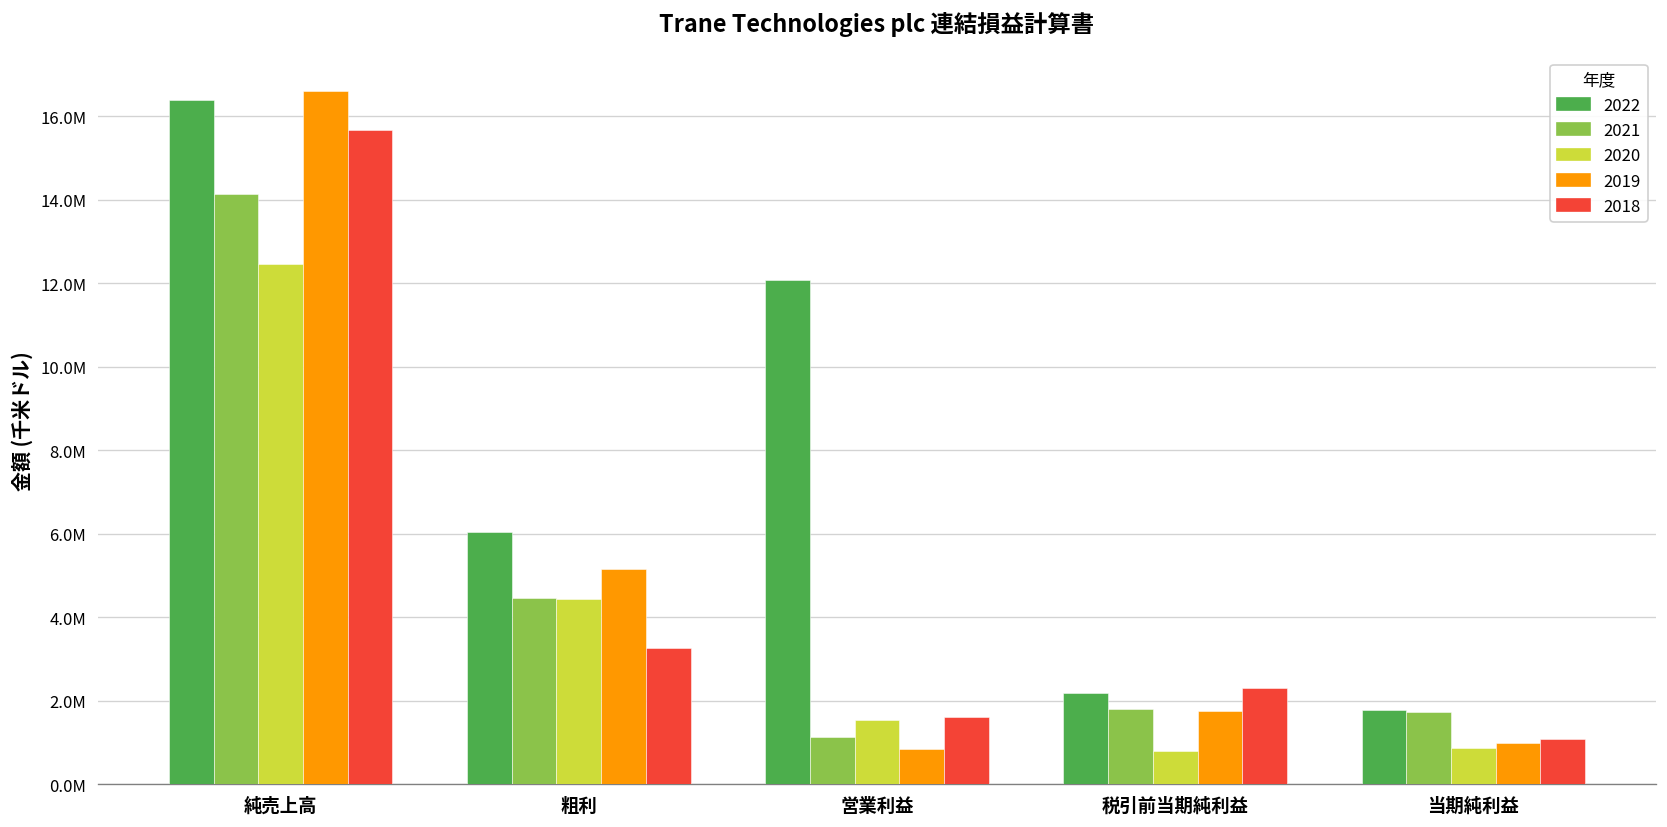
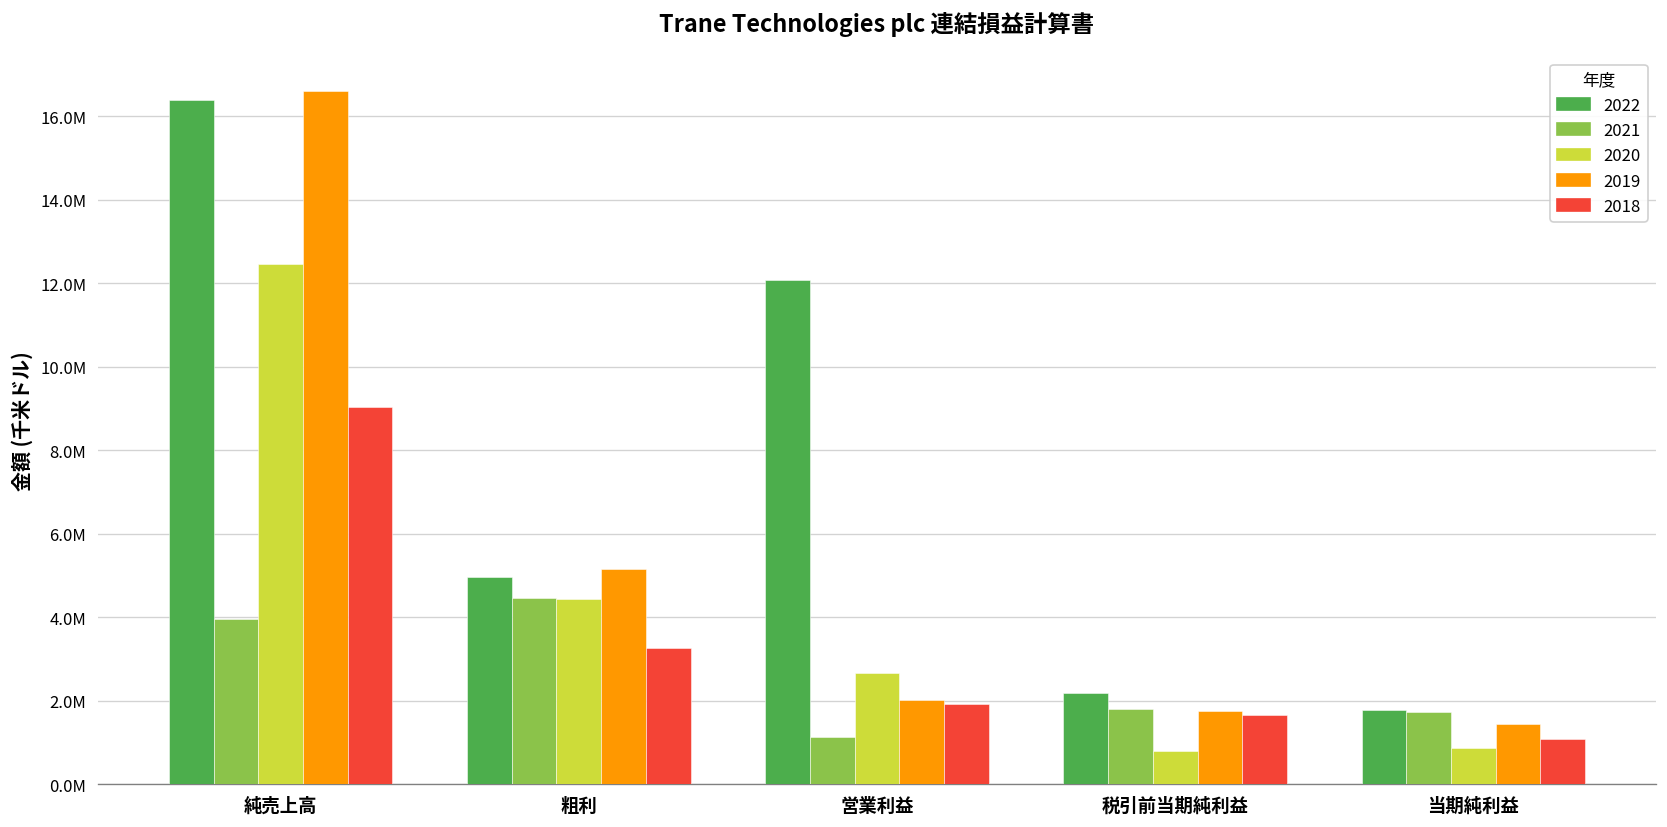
  {
    "2022": {
      "純売上高": 16400000,
-     "粗利": 6100000,
+     "粗利": 5000000,
      "営業利益": 12100000,
      "税引前当期純利益": 2200000,
      "当期純利益": 1800000
    },
    "2021": {
-     "純売上高": 14100000,
+     "純売上高": 4000000,
      "粗利": 4500000,
      "営業利益": 1100000,
      "税引前当期純利益": 1800000,
      "当期純利益": 1700000
    },
    "2020": {
      "純売上高": 12500000,
      "粗利": 4400000,
-     "営業利益": 1500000,
+     "営業利益": 2700000,
      "税引前当期純利益": 800000,
      "当期純利益": 900000
    },
    "2019": {
      "純売上高": 16600000,
      "粗利": 5100000,
-     "営業利益": 800000,
+     "営業利益": 2000000,
      "税引前当期純利益": 1700000,
-     "当期純利益": 1000000
+     "当期純利益": 1400000
    },
    "2018": {
-     "純売上高": 15700000,
+     "純売上高": 9000000,
      "粗利": 3300000,
-     "営業利益": 1600000,
-     "税引前当期純利益": 2300000,
+     "営業利益": 1900000,
+     "税引前当期純利益": 1700000,
      "当期純利益": 1100000
    }
  }
